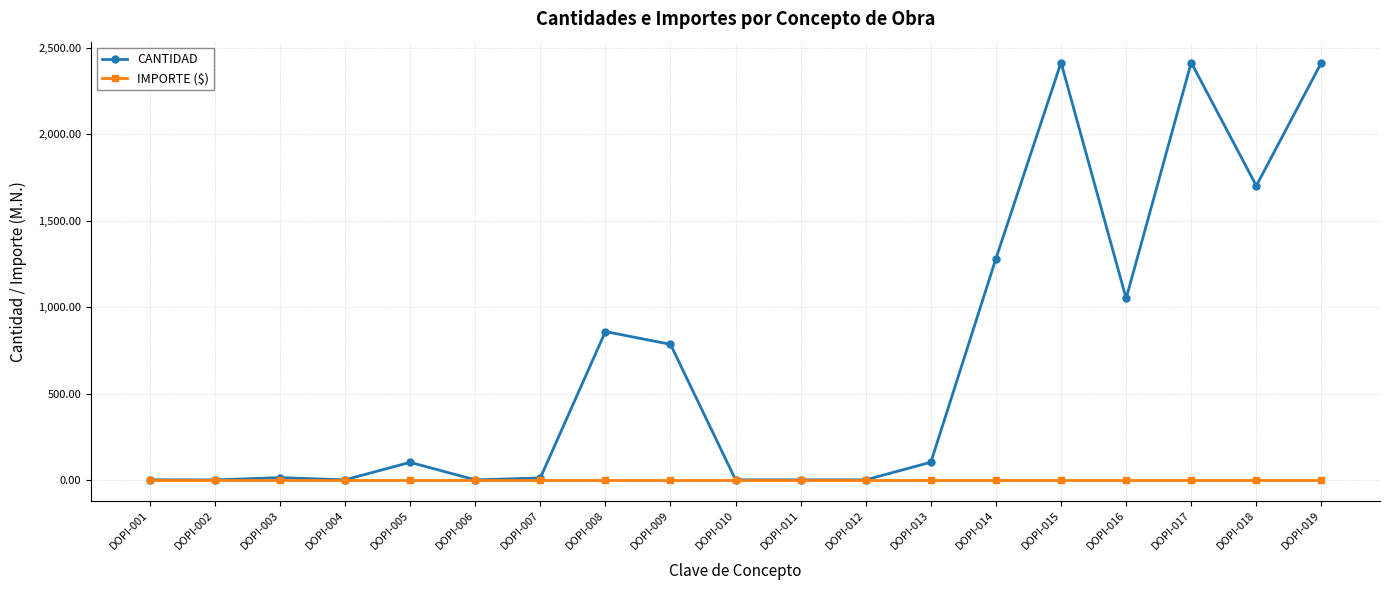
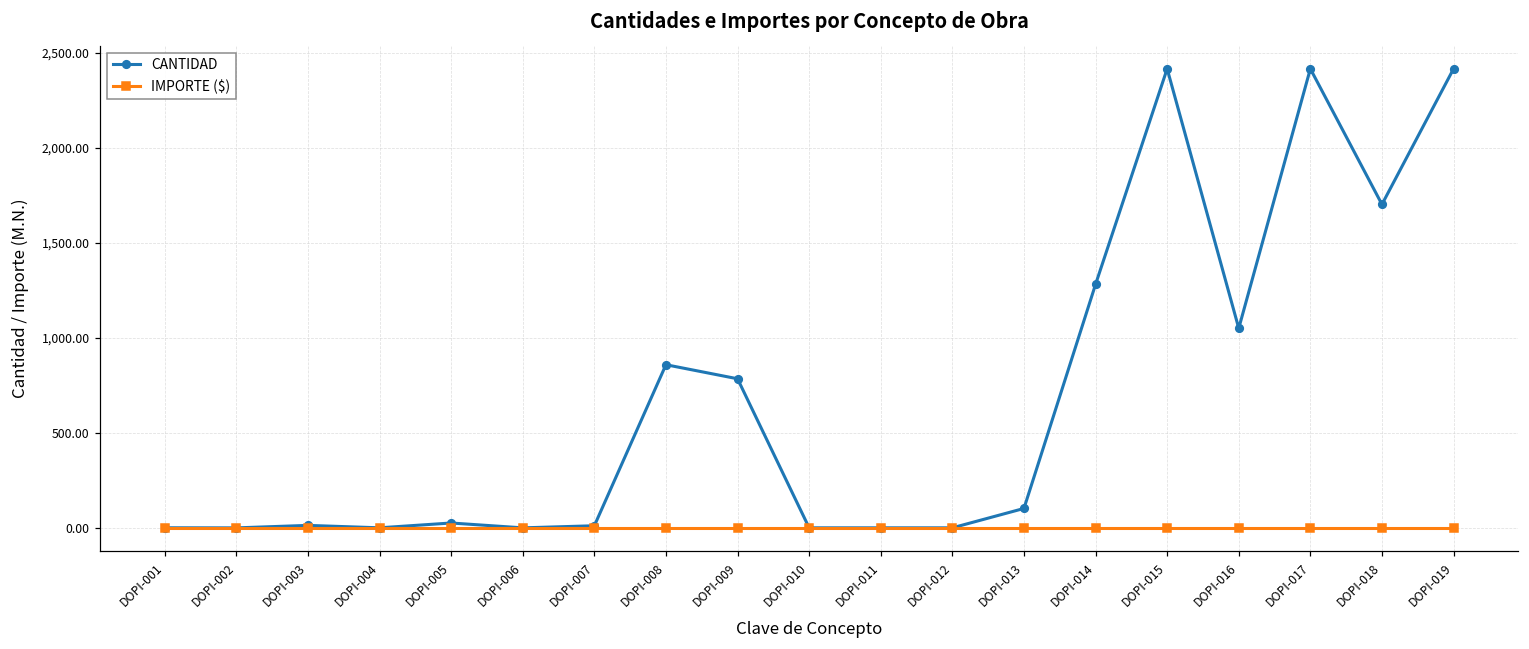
  {
    "CANTIDAD": {
-     "DOPI-005": "100",
+     "DOPI-005": "30",
      "DOPI-008": "860",
      "DOPI-009": "780",
      "DOPI-013": "100",
      "DOPI-014": "1,280",
      "DOPI-015": "2,410",
      "DOPI-016": "1,050",
      "DOPI-017": "2,410",
      "DOPI-018": "1,700",
      "DOPI-019": "2,410"
    },
    "IMPORTE ($)": {
      "DOPI-005": "0",
      "DOPI-008": "0",
      "DOPI-009": "0",
      "DOPI-013": "0",
      "DOPI-014": "0",
      "DOPI-015": "0",
      "DOPI-016": "0",
      "DOPI-017": "0",
      "DOPI-018": "0",
      "DOPI-019": "0"
    }
  }
